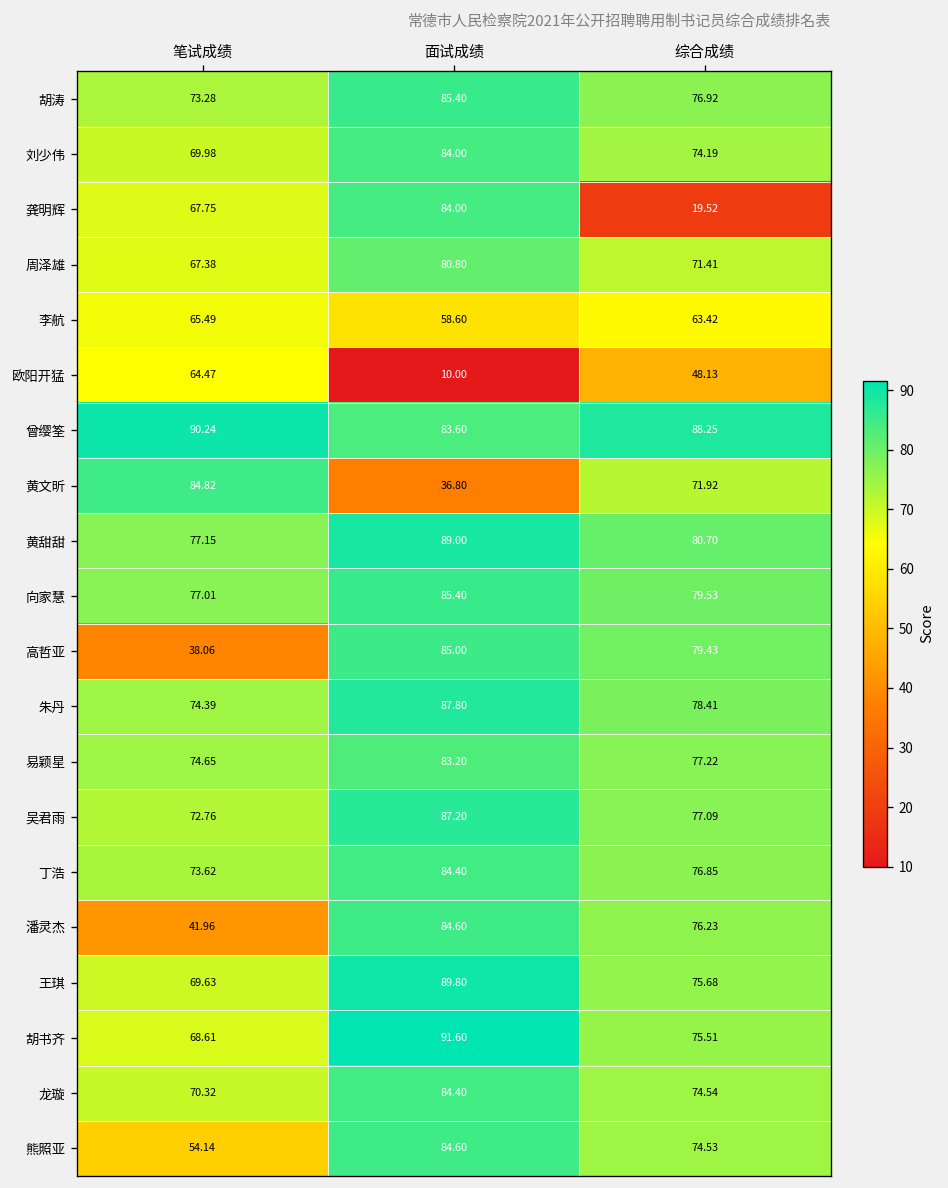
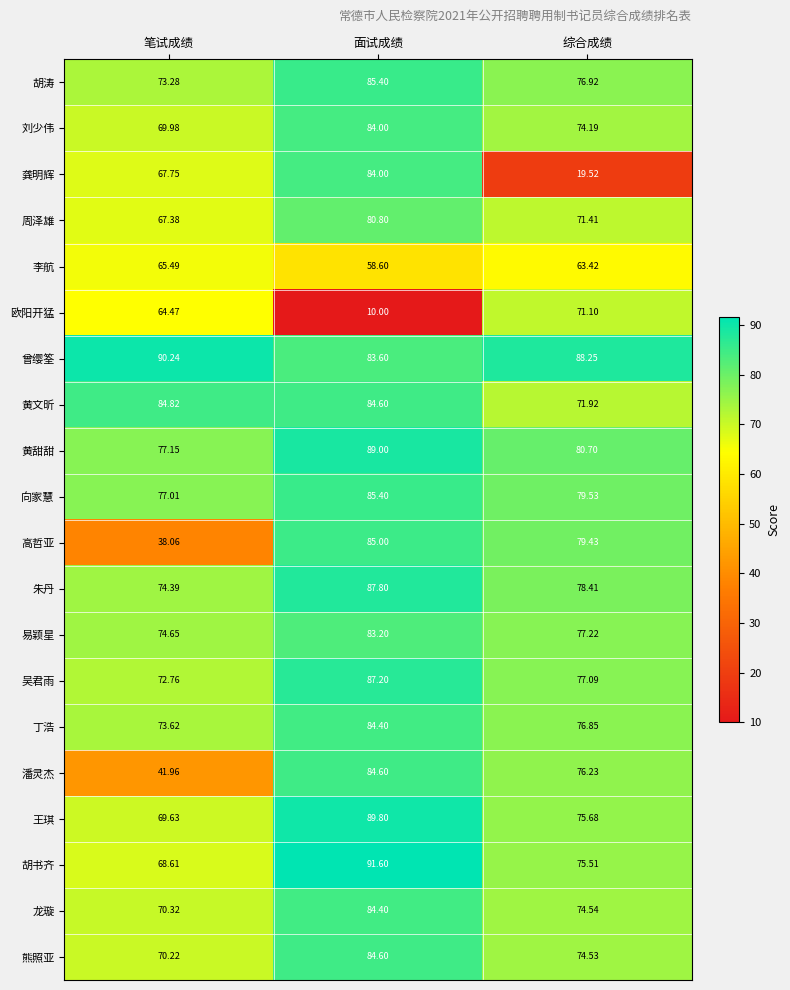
  {
    "胡涛": {
      "笔试成绩": 73.28,
      "面试成绩": 85.40,
      "综合成绩": 76.92
    },
    "刘少伟": {
      "笔试成绩": 69.98,
      "面试成绩": 84.00,
      "综合成绩": 74.19
    },
    "龚明辉": {
      "笔试成绩": 67.75,
      "面试成绩": 84.00,
      "综合成绩": 19.52
    },
    "周泽雄": {
      "笔试成绩": 67.38,
      "面试成绩": 80.80,
      "综合成绩": 71.41
    },
    "李航": {
      "笔试成绩": 65.49,
      "面试成绩": 58.60,
      "综合成绩": 63.42
    },
    "欧阳开猛": {
      "笔试成绩": 64.47,
      "面试成绩": 10.00,
-     "综合成绩": 48.13
+     "综合成绩": 71.10
    },
    "曾缨筌": {
      "笔试成绩": 90.24,
      "面试成绩": 83.60,
      "综合成绩": 88.25
    },
    "黄文昕": {
      "笔试成绩": 84.82,
-     "面试成绩": 36.80,
+     "面试成绩": 84.60,
      "综合成绩": 71.92
    },
    "黄甜甜": {
      "笔试成绩": 77.15,
      "面试成绩": 89.00,
      "综合成绩": 80.70
    },
    "向家慧": {
      "笔试成绩": 77.01,
      "面试成绩": 85.40,
      "综合成绩": 79.53
    },
    "高哲亚": {
      "笔试成绩": 38.06,
      "面试成绩": 85.00,
      "综合成绩": 79.43
    },
    "朱丹": {
      "笔试成绩": 74.39,
      "面试成绩": 87.80,
      "综合成绩": 78.41
    },
    "易颖星": {
      "笔试成绩": 74.65,
      "面试成绩": 83.20,
      "综合成绩": 77.22
    },
    "吴君雨": {
      "笔试成绩": 72.76,
      "面试成绩": 87.20,
      "综合成绩": 77.09
    },
    "丁浩": {
      "笔试成绩": 73.62,
      "面试成绩": 84.40,
      "综合成绩": 76.85
    },
    "潘灵杰": {
      "笔试成绩": 41.96,
      "面试成绩": 84.60,
      "综合成绩": 76.23
    },
    "王琪": {
      "笔试成绩": 69.63,
      "面试成绩": 89.80,
      "综合成绩": 75.68
    },
    "胡书齐": {
      "笔试成绩": 68.61,
      "面试成绩": 91.60,
      "综合成绩": 75.51
    },
    "龙璇": {
      "笔试成绩": 70.32,
      "面试成绩": 84.40,
      "综合成绩": 74.54
    },
    "熊照亚": {
-     "笔试成绩": 54.14,
+     "笔试成绩": 70.22,
      "面试成绩": 84.60,
      "综合成绩": 74.53
    }
  }
